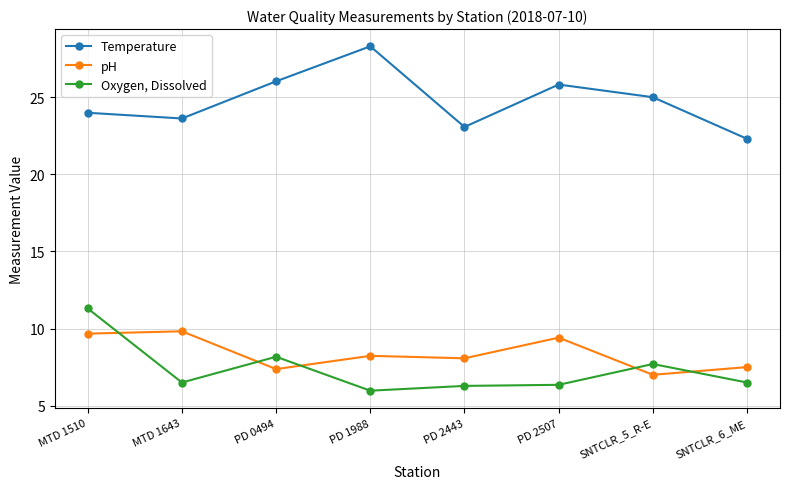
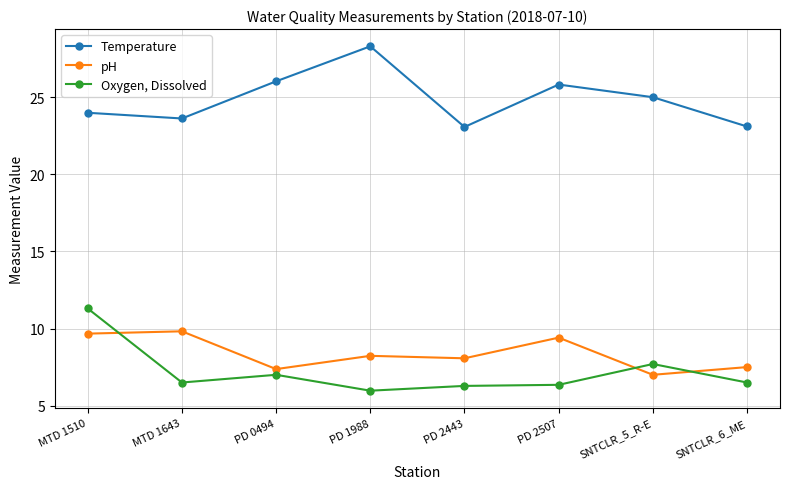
  {
    "Temperature": {
      "MTD 1510": 24.0,
      "MTD 1643": 23.6,
      "PD 0494": 26.0,
      "PD 1988": 28.3,
      "PD 2443": 23.1,
      "PD 2507": 25.8,
      "SNTCLR_5_R-E": 25.0,
-     "SNTCLR_6_ME": 22.3
+     "SNTCLR_6_ME": 23.1
    },
    "pH": {
      "MTD 1510": 9.7,
      "MTD 1643": 9.8,
      "PD 0494": 7.4,
      "PD 1988": 8.2,
      "PD 2443": 8.1,
      "PD 2507": 9.4,
      "SNTCLR_5_R-E": 7.0,
      "SNTCLR_6_ME": 7.5
    },
    "Oxygen, Dissolved": {
      "MTD 1510": 11.3,
      "MTD 1643": 6.5,
-     "PD 0494": 8.2,
+     "PD 0494": 7.0,
      "PD 1988": 6.0,
      "PD 2443": 6.3,
      "PD 2507": 6.4,
      "SNTCLR_5_R-E": 7.7,
      "SNTCLR_6_ME": 6.5
    }
  }
